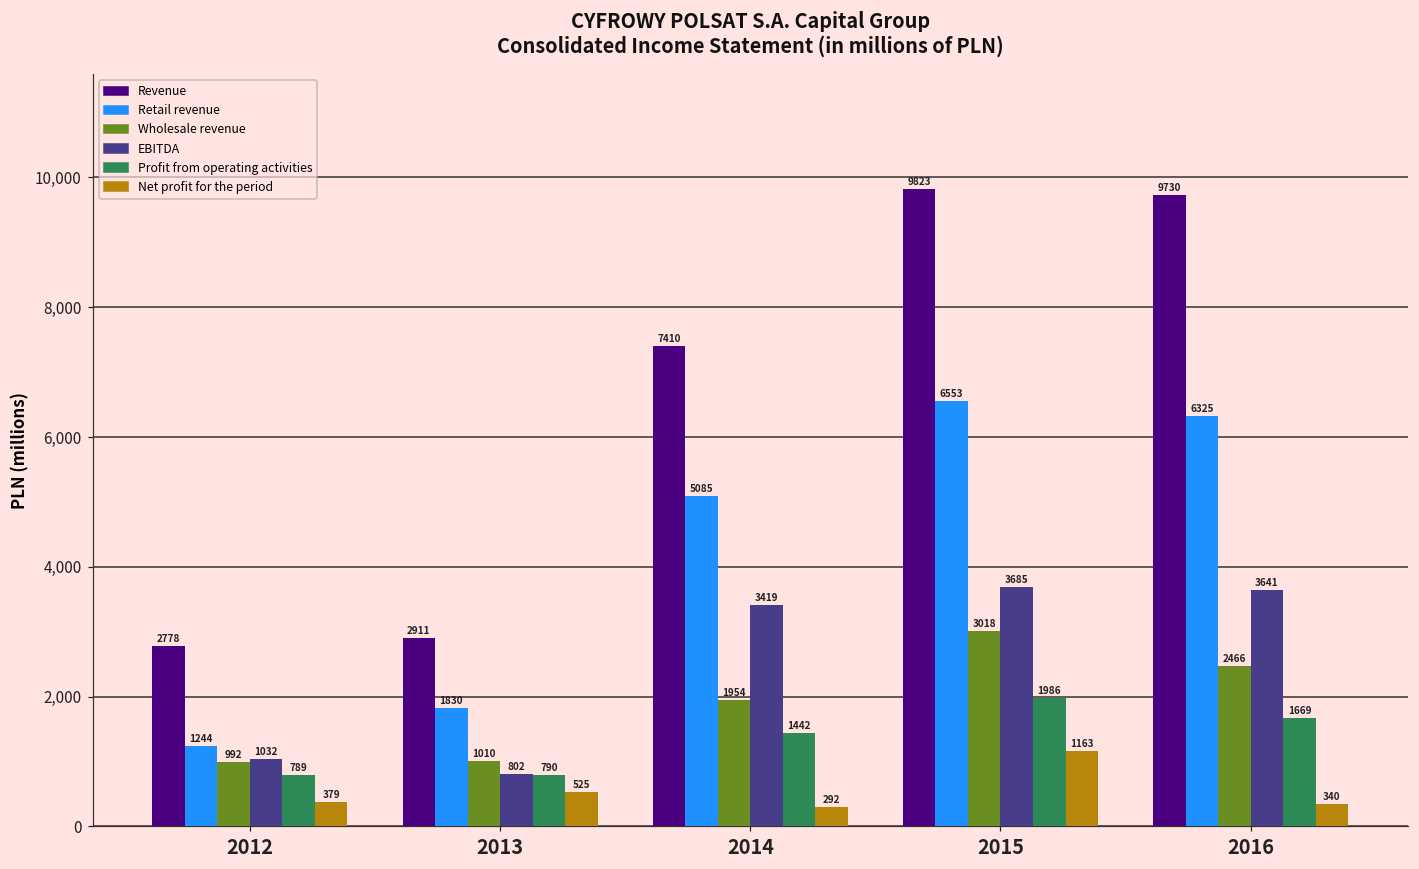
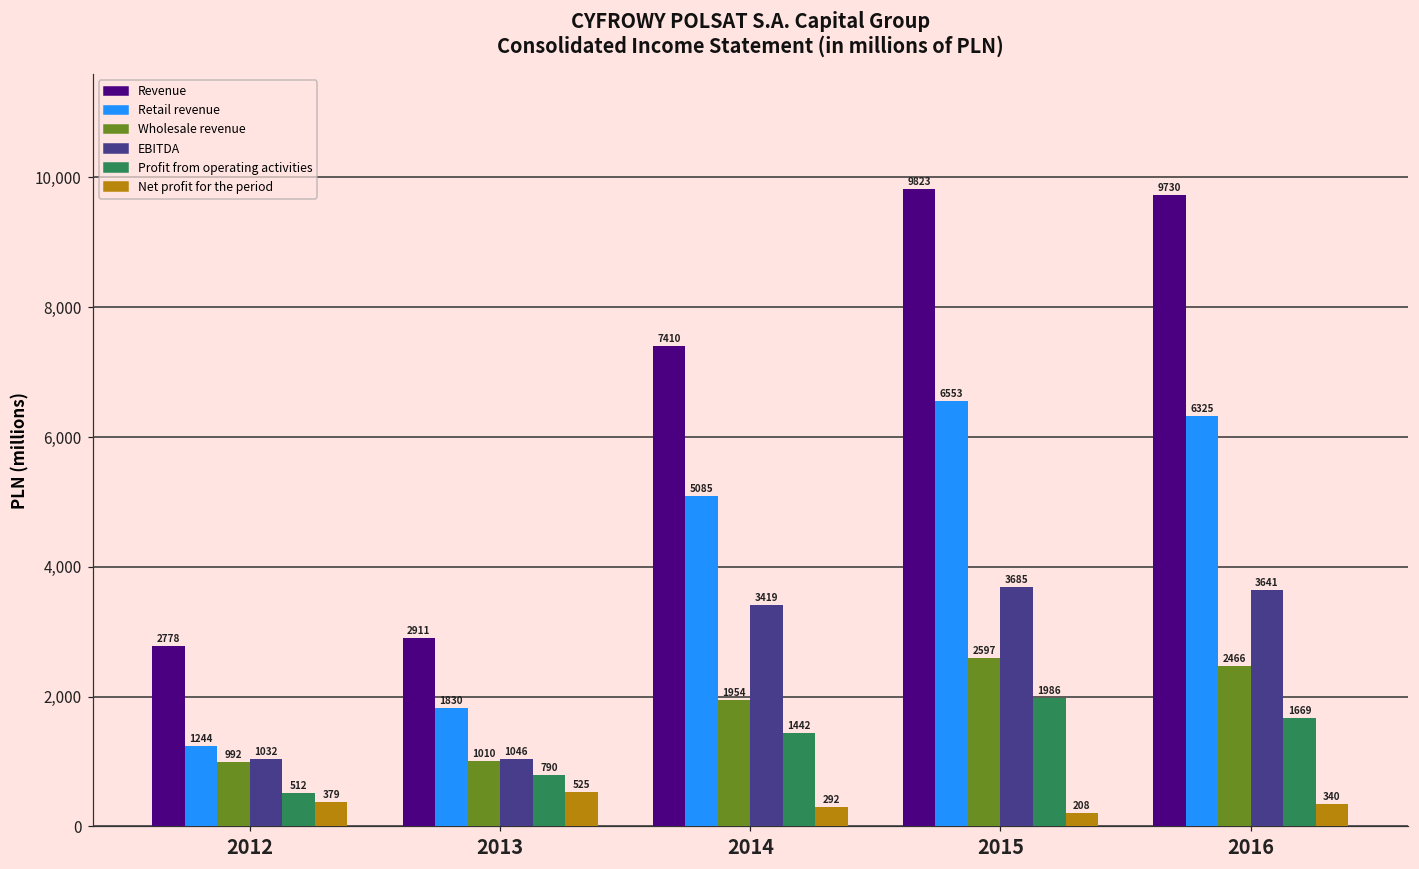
  {
    "Revenue": {
      "2012": 2778,
      "2013": 2911,
      "2014": 7410,
      "2015": 9823,
      "2016": 9730
    },
    "Retail revenue": {
      "2012": 1244,
      "2013": 1830,
      "2014": 5085,
      "2015": 6553,
      "2016": 6325
    },
    "Wholesale revenue": {
      "2012": 992,
      "2013": 1010,
      "2014": 1954,
-     "2015": 3018,
+     "2015": 2597,
      "2016": 2466
    },
    "EBITDA": {
      "2012": 1032,
-     "2013": 802,
+     "2013": 1046,
      "2014": 3419,
      "2015": 3685,
      "2016": 3641
    },
    "Profit from operating activities": {
-     "2012": 789,
+     "2012": 512,
      "2013": 790,
      "2014": 1442,
      "2015": 1986,
      "2016": 1669
    },
    "Net profit for the period": {
      "2012": 379,
      "2013": 525,
      "2014": 292,
-     "2015": 1163,
+     "2015": 208,
      "2016": 340
    }
  }
